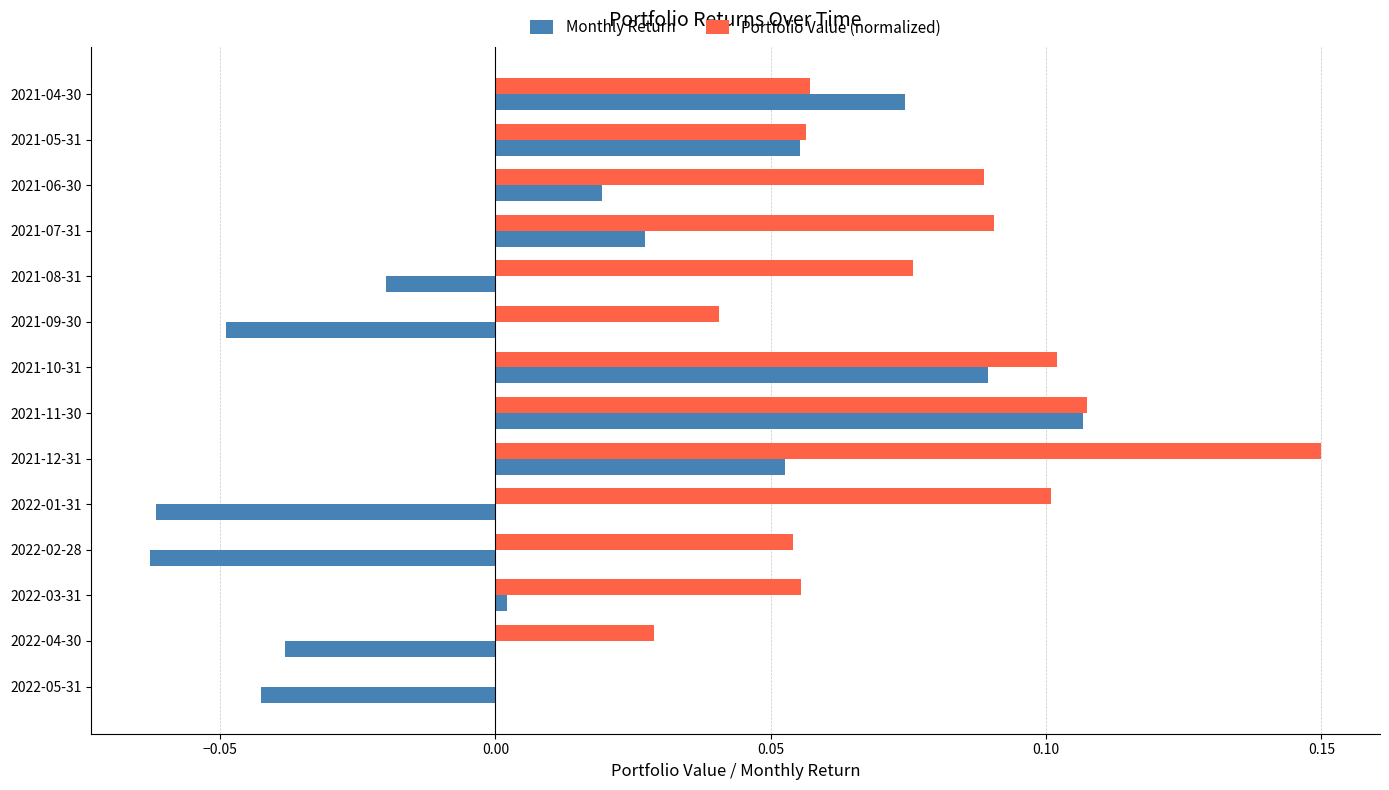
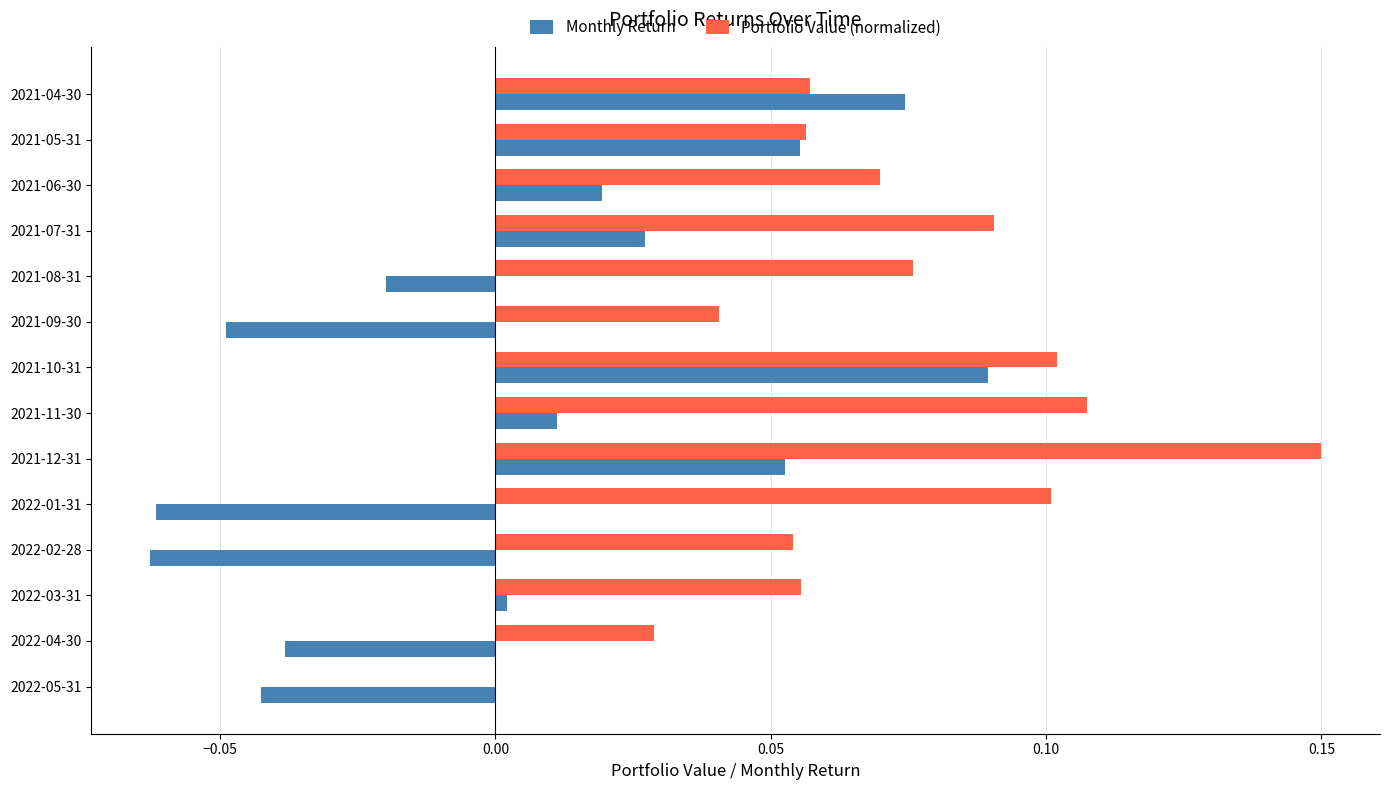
  {
    "Monthly Return": {
      "2021-04-30": 0.074,
      "2021-05-31": 0.055,
      "2021-06-30": 0.019,
      "2021-07-31": 0.027,
      "2021-08-31": -0.020,
      "2021-09-30": -0.049,
      "2021-10-31": 0.089,
-     "2021-11-30": 0.107,
+     "2021-11-30": 0.011,
      "2021-12-31": 0.053,
      "2022-01-31": -0.062,
      "2022-02-28": -0.063,
      "2022-03-31": 0.002,
      "2022-04-30": -0.038,
      "2022-05-31": -0.043
    },
    "Portfolio Value (normalized)": {
      "2021-04-30": 0.057,
      "2021-05-31": 0.056,
-     "2021-06-30": 0.089,
+     "2021-06-30": 0.070,
      "2021-07-31": 0.090,
      "2021-08-31": 0.076,
      "2021-09-30": 0.041,
      "2021-10-31": 0.102,
      "2021-11-30": 0.108,
      "2021-12-31": 0.150,
      "2022-01-31": 0.101,
      "2022-02-28": 0.054,
      "2022-03-31": 0.056,
      "2022-04-30": 0.029,
      "2022-05-31": 0.000
    }
  }
